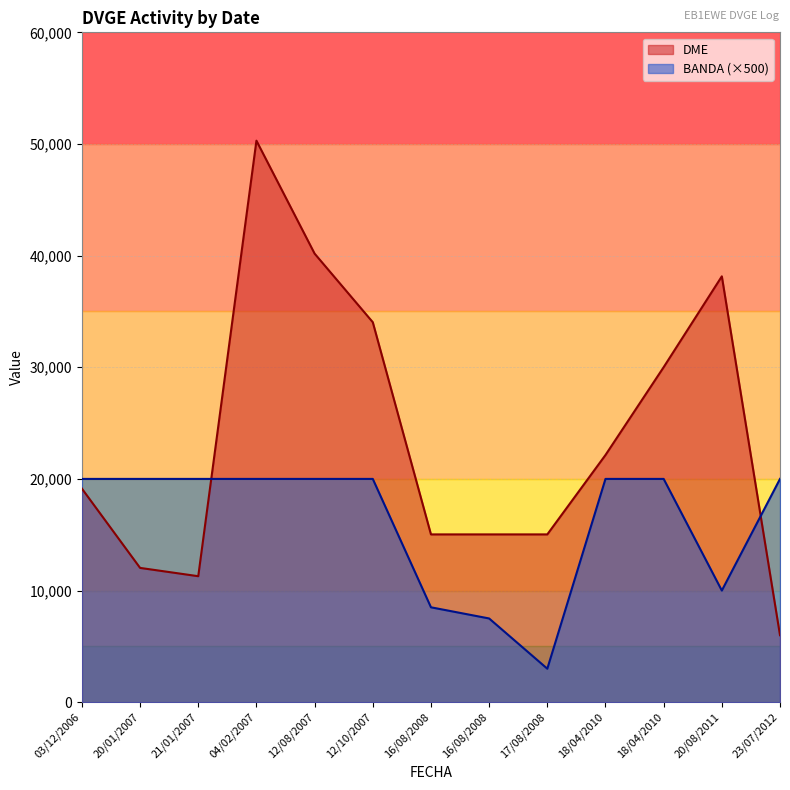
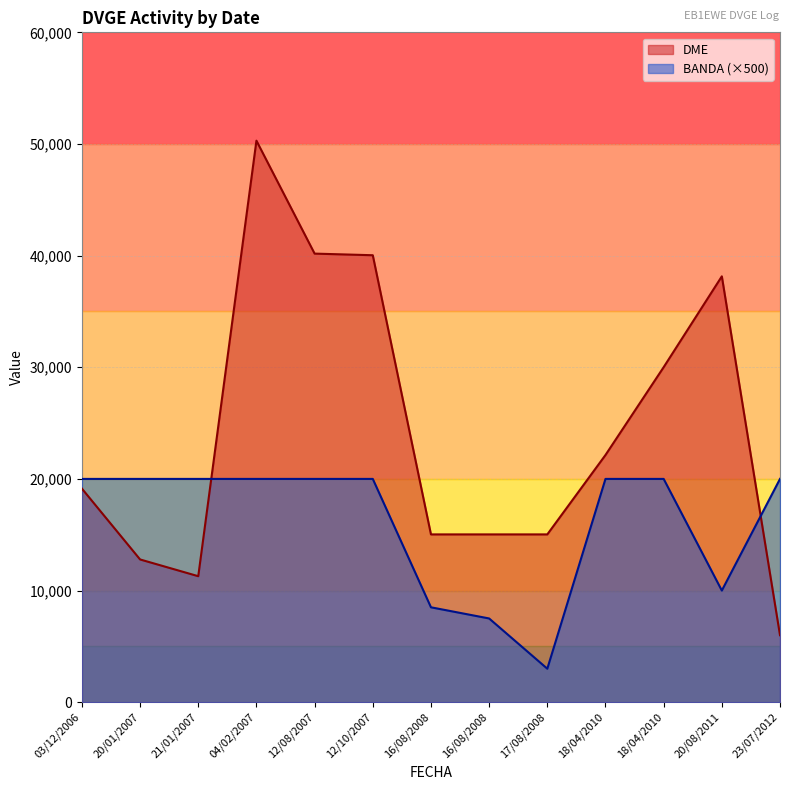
  {
    "DME": {
      "03/12/2006": "19,100",
-     "20/01/2007": "12,000",
+     "20/01/2007": "12,800",
      "21/01/2007": "11,300",
      "04/02/2007": "50,300",
      "12/08/2007": "40,200",
-     "12/10/2007": "34,000",
+     "12/10/2007": "40,000",
      "17/08/2008": "15,000",
      "20/08/2011": "38,100",
      "23/07/2012": "6,000"
    },
    "BANDA (×500)": {
      "03/12/2006": "20,000",
      "20/01/2007": "20,000",
      "21/01/2007": "20,000",
      "04/02/2007": "20,000",
      "12/08/2007": "20,000",
      "12/10/2007": "20,000",
      "17/08/2008": "3,000",
      "20/08/2011": "10,000",
      "23/07/2012": "20,000"
    }
  }
